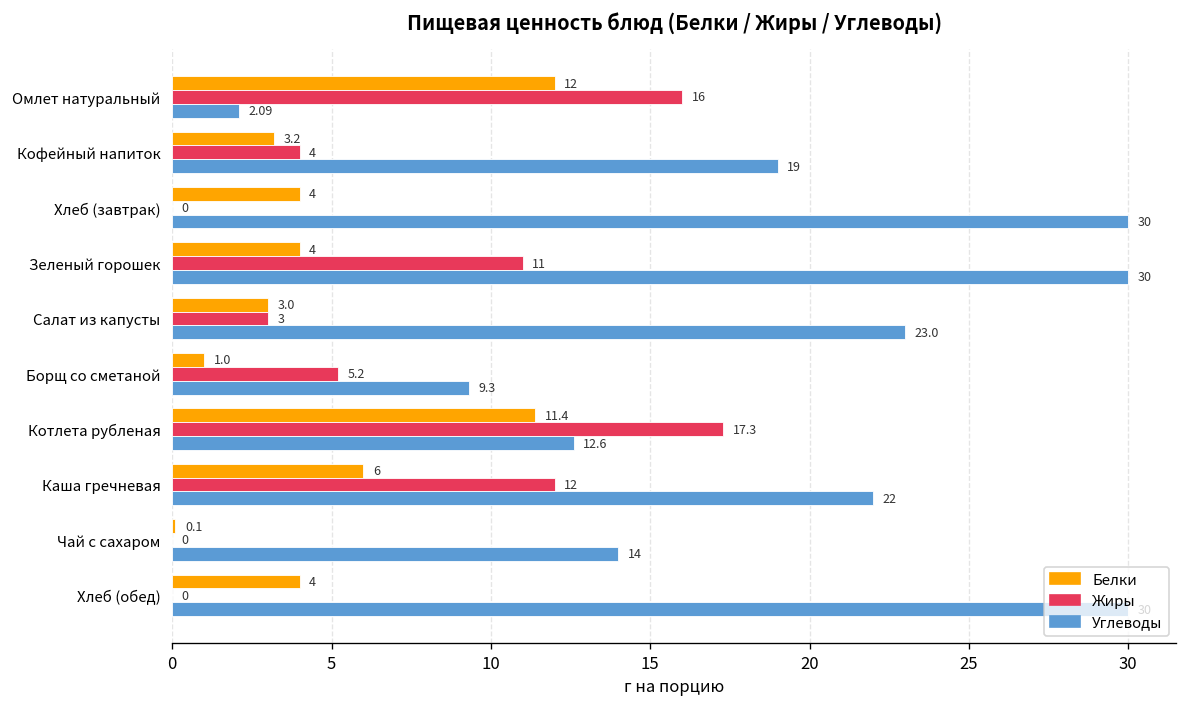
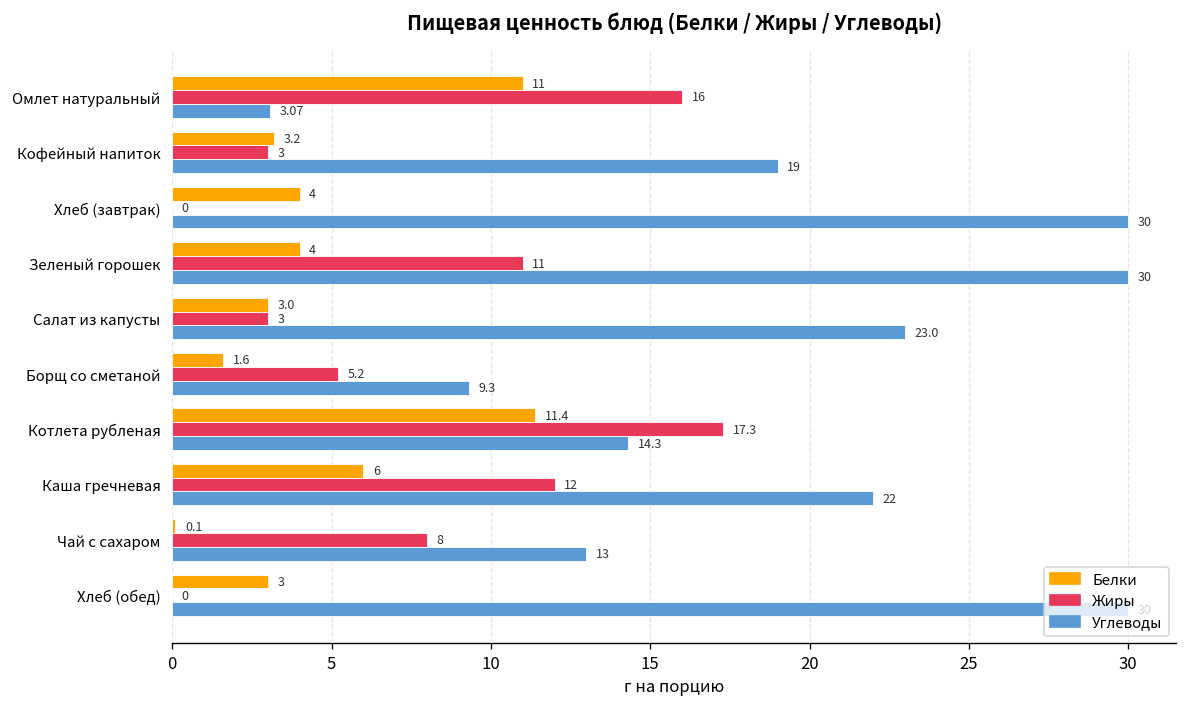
  {
    "Белки": {
-     "Омлет натуральный": 12,
+     "Омлет натуральный": 11,
      "Кофейный напиток": 3,
      "Хлеб (завтрак)": 4,
      "Зеленый горошек": 4,
      "Салат из капусты": 3.0,
-     "Борщ со сметаной": 1.0,
+     "Борщ со сметаной": 1.6,
      "Котлета рубленая": 11.4,
      "Каша гречневая": 6,
      "Чай с сахаром": 0.1,
-     "Хлеб (обед)": 4
+     "Хлеб (обед)": 3
    },
    "Жиры": {
      "Омлет натуральный": 16,
-     "Кофейный напиток": 4,
+     "Кофейный напиток": 3,
      "Хлеб (завтрак)": 0,
      "Зеленый горошек": 11,
      "Салат из капусты": 3,
      "Борщ со сметаной": 5.2,
      "Котлета рубленая": 17.3,
      "Каша гречневая": 12,
-     "Чай с сахаром": 0,
+     "Чай с сахаром": 8,
      "Хлеб (обед)": 0
    },
    "Углеводы": {
-     "Омлет натуральный": 2.09,
+     "Омлет натуральный": 3.07,
      "Кофейный напиток": 19,
      "Хлеб (завтрак)": 30,
      "Зеленый горошек": 30,
      "Салат из капусты": 23.0,
      "Борщ со сметаной": 9.3,
-     "Котлета рубленая": 12.6,
+     "Котлета рубленая": 14.3,
      "Каша гречневая": 22,
-     "Чай с сахаром": 14
+     "Чай с сахаром": 13
    }
  }
